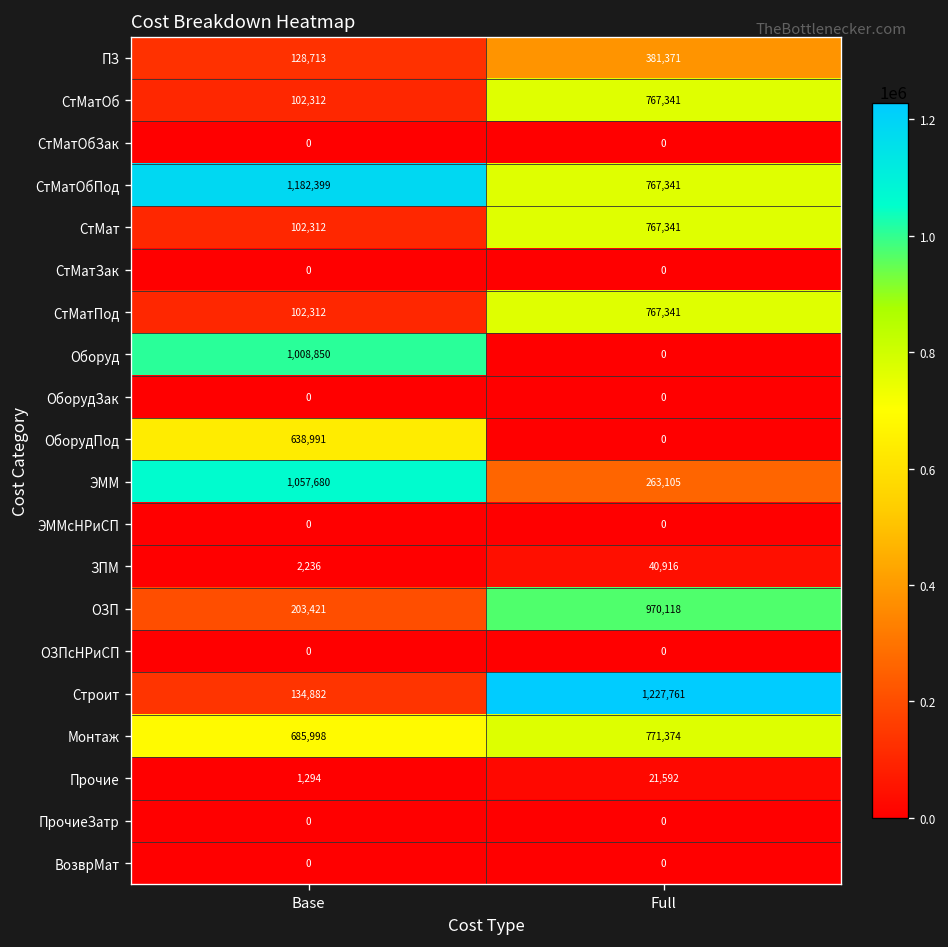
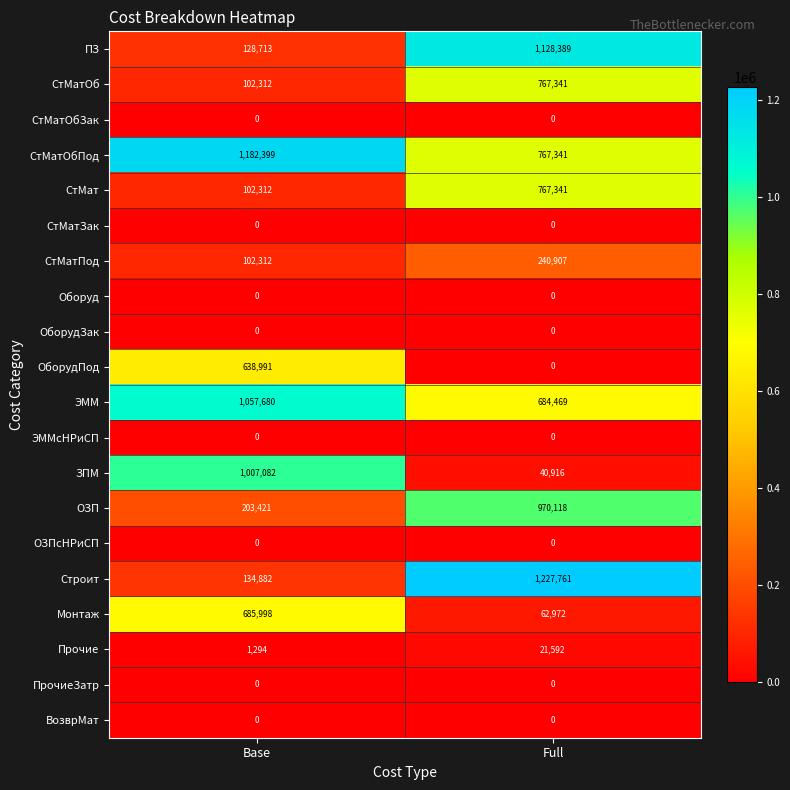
  {
    "ПЗ": {
      "Base": "128,713",
-     "Full": "381,371"
+     "Full": "1,128,389"
    },
    "СтМатОб": {
      "Base": "102,312",
      "Full": "767,341"
    },
    "СтМатОбЗак": {
      "Base": "0",
      "Full": "0"
    },
    "СтМатОбПод": {
      "Base": "1,182,399",
      "Full": "767,341"
    },
    "СтМат": {
      "Base": "102,312",
      "Full": "767,341"
    },
    "СтМатЗак": {
      "Base": "0",
      "Full": "0"
    },
    "СтМатПод": {
      "Base": "102,312",
-     "Full": "767,341"
+     "Full": "240,907"
    },
    "Оборуд": {
-     "Base": "1,008,850",
+     "Base": "0",
      "Full": "0"
    },
    "ОборудЗак": {
      "Base": "0",
      "Full": "0"
    },
    "ОборудПод": {
      "Base": "638,991",
      "Full": "0"
    },
    "ЭММ": {
      "Base": "1,057,680",
-     "Full": "263,105"
+     "Full": "684,469"
    },
    "ЭММсНРиСП": {
      "Base": "0",
      "Full": "0"
    },
    "ЗПМ": {
-     "Base": "2,236",
+     "Base": "1,007,082",
      "Full": "40,916"
    },
    "ОЗП": {
      "Base": "203,421",
      "Full": "970,118"
    },
    "ОЗПсНРиСП": {
      "Base": "0",
      "Full": "0"
    },
    "Строит": {
      "Base": "134,882",
      "Full": "1,227,761"
    },
    "Монтаж": {
      "Base": "685,998",
-     "Full": "771,374"
+     "Full": "62,972"
    },
    "Прочие": {
      "Base": "1,294",
      "Full": "21,592"
    },
    "ПрочиеЗатр": {
      "Base": "0",
      "Full": "0"
    },
    "ВозврМат": {
      "Base": "0",
      "Full": "0"
    }
  }
